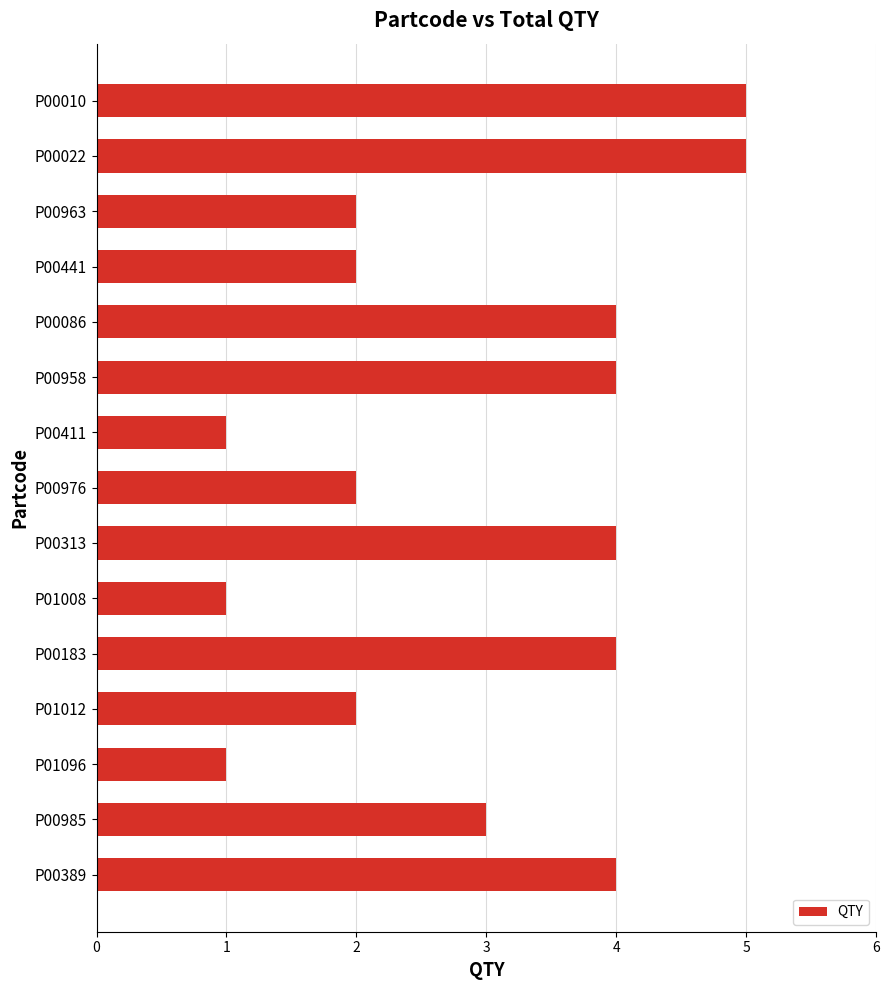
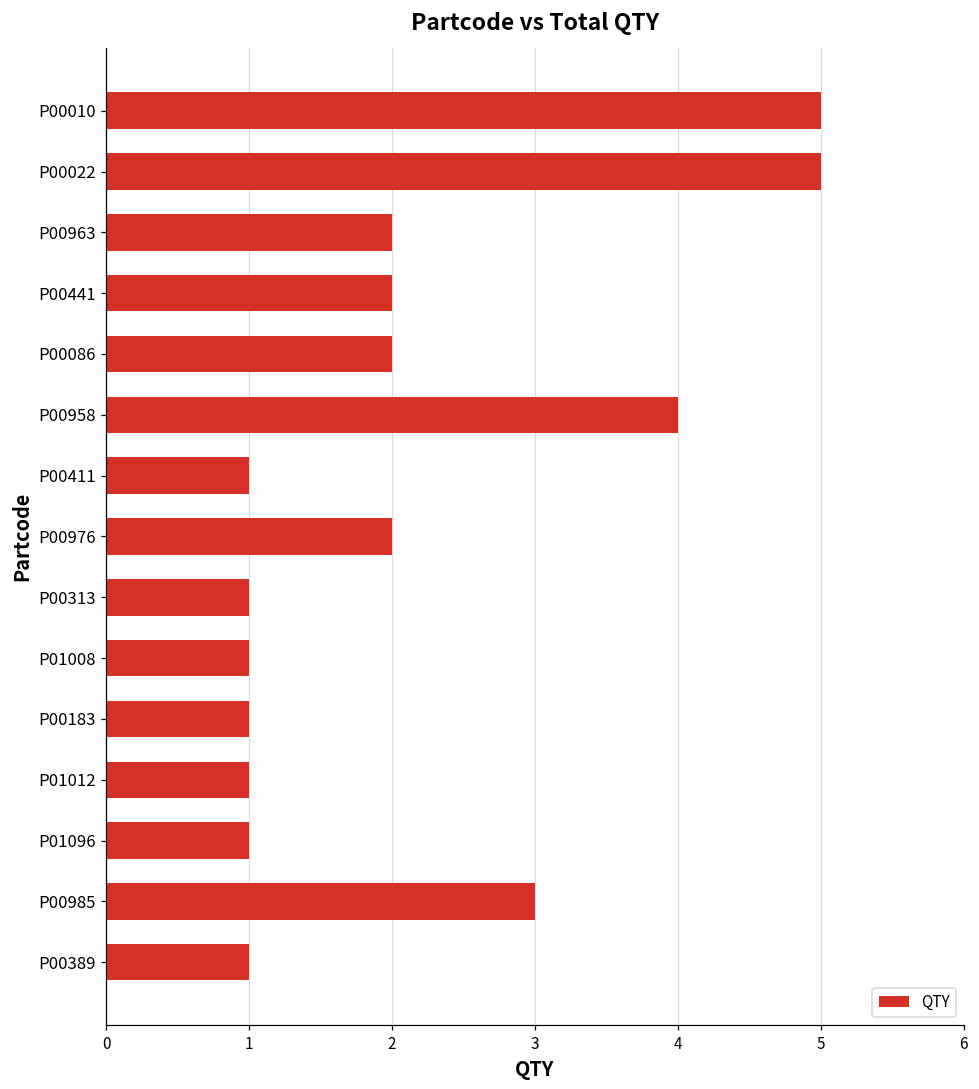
  {
    "P00010": 5,
    "P00022": 5,
    "P00963": 2,
    "P00441": 2,
-   "P00086": 4,
+   "P00086": 2,
    "P00958": 4,
    "P00411": 1,
    "P00976": 2,
-   "P00313": 4,
+   "P00313": 1,
    "P01008": 1,
-   "P00183": 4,
-   "P01012": 2,
+   "P00183": 1,
+   "P01012": 1,
    "P01096": 1,
    "P00985": 3,
-   "P00389": 4
+   "P00389": 1
  }
